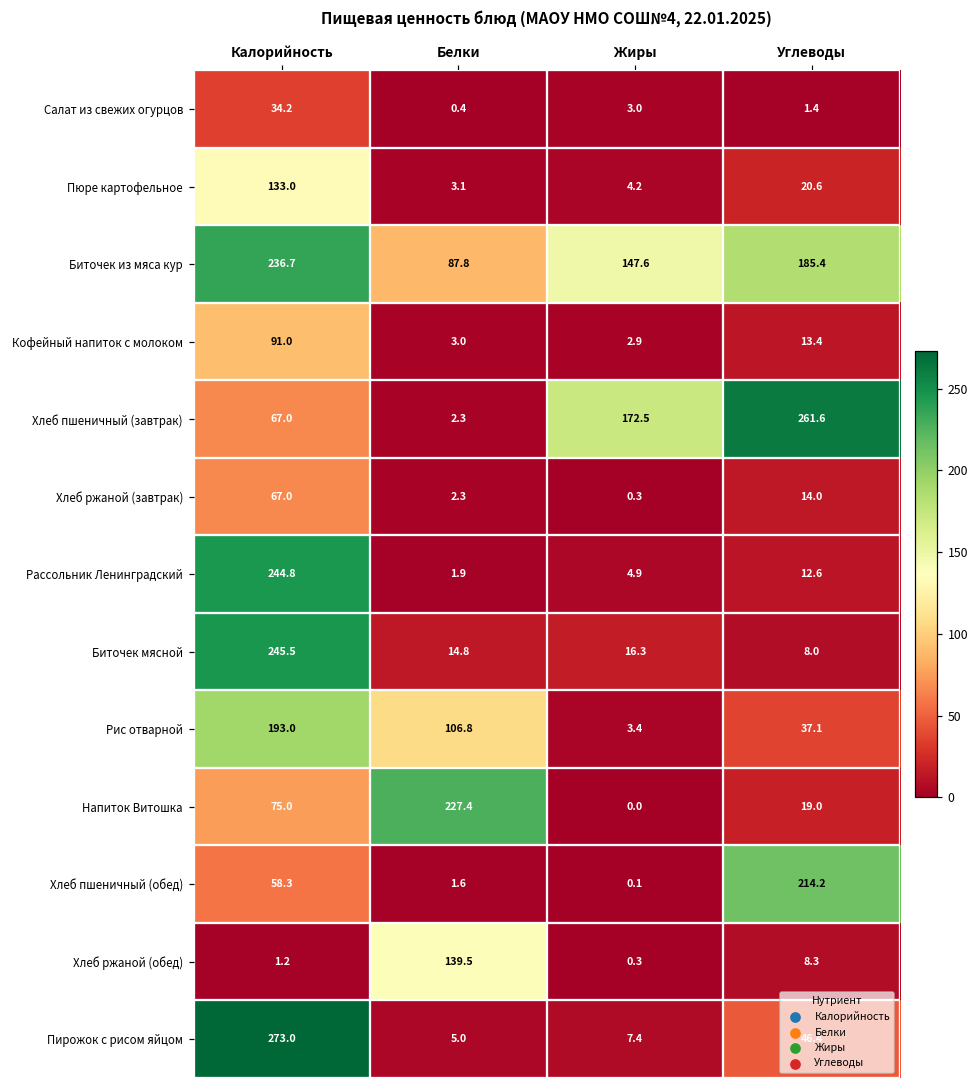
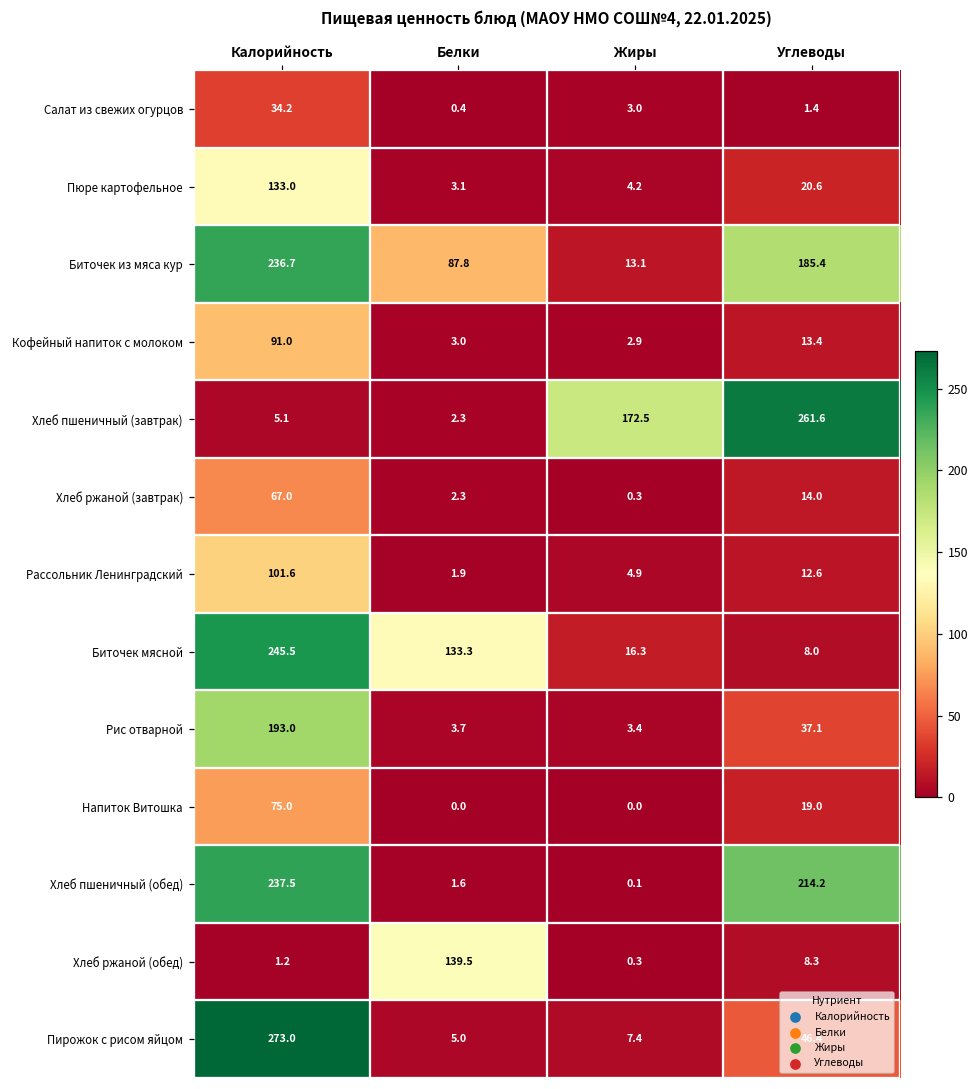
  {
    "Салат из свежих огурцов": {
      "Калорийность": 34.2,
      "Белки": 0.4,
      "Жиры": 3.0,
      "Углеводы": 1.4
    },
    "Пюре картофельное": {
      "Калорийность": 133.0,
      "Белки": 3.1,
      "Жиры": 4.2,
      "Углеводы": 20.6
    },
    "Биточек из мяса кур": {
      "Калорийность": 236.7,
      "Белки": 87.8,
-     "Жиры": 147.6,
+     "Жиры": 13.1,
      "Углеводы": 185.4
    },
    "Кофейный напиток с молоком": {
      "Калорийность": 91.0,
      "Белки": 3.0,
      "Жиры": 2.9,
      "Углеводы": 13.4
    },
    "Хлеб пшеничный (завтрак)": {
-     "Калорийность": 67.0,
+     "Калорийность": 5.1,
      "Белки": 2.3,
      "Жиры": 172.5,
      "Углеводы": 261.6
    },
    "Хлеб ржаной (завтрак)": {
      "Калорийность": 67.0,
      "Белки": 2.3,
      "Жиры": 0.3,
      "Углеводы": 14.0
    },
    "Рассольник Ленинградский": {
-     "Калорийность": 244.8,
+     "Калорийность": 101.6,
      "Белки": 1.9,
      "Жиры": 4.9,
      "Углеводы": 12.6
    },
    "Биточек мясной": {
      "Калорийность": 245.5,
-     "Белки": 14.8,
+     "Белки": 133.3,
      "Жиры": 16.3,
      "Углеводы": 8.0
    },
    "Рис отварной": {
      "Калорийность": 193.0,
-     "Белки": 106.8,
+     "Белки": 3.7,
      "Жиры": 3.4,
      "Углеводы": 37.1
    },
    "Напиток Витошка": {
      "Калорийность": 75.0,
-     "Белки": 227.4,
+     "Белки": 0.0,
      "Жиры": 0.0,
      "Углеводы": 19.0
    },
    "Хлеб пшеничный (обед)": {
-     "Калорийность": 58.3,
+     "Калорийность": 237.5,
      "Белки": 1.6,
      "Жиры": 0.1,
      "Углеводы": 214.2
    },
    "Хлеб ржаной (обед)": {
      "Калорийность": 1.2,
      "Белки": 139.5,
      "Жиры": 0.3,
      "Углеводы": 8.3
    },
    "Пирожок с рисом яйцом": {
      "Калорийность": 273.0,
      "Белки": 5.0,
      "Жиры": 7.4
    }
  }
